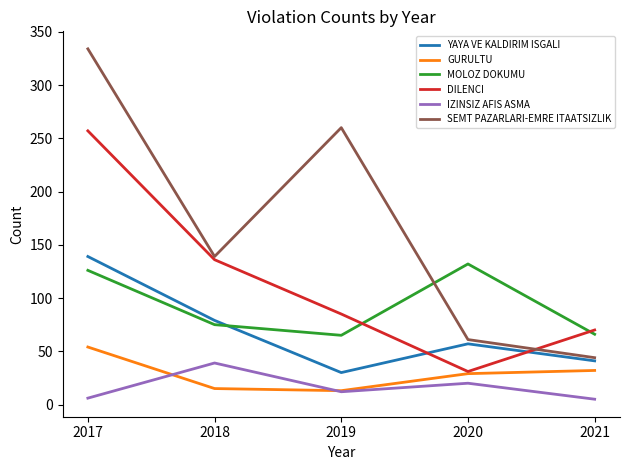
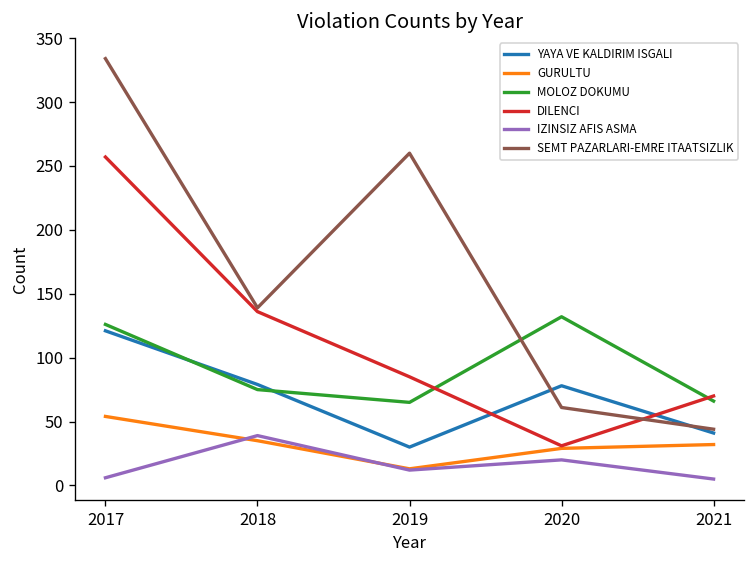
  {
    "YAYA VE KALDIRIM ISGALI": {
-     "2017": 139,
+     "2017": 121,
      "2018": 79,
      "2019": 30,
-     "2020": 57,
+     "2020": 78,
      "2021": 41
    },
    "GURULTU": {
      "2017": 54,
-     "2018": 15,
+     "2018": 35,
      "2021": 32
    },
    "MOLOZ DOKUMU": {
      "2017": 126,
      "2018": 75,
      "2019": 65,
      "2020": 132,
      "2021": 66
    },
    "DILENCI": {
      "2017": 257,
      "2018": 136,
      "2019": 85,
      "2021": 70
    },
    "IZINSIZ AFIS ASMA": {
      "2017": 6,
      "2018": 39,
      "2020": 20,
      "2021": 5
    },
    "SEMT PAZARLARI-EMRE ITAATSIZLIK": {
      "2017": 334,
      "2018": 139,
      "2019": 260,
      "2020": 61,
      "2021": 44
    }
  }
